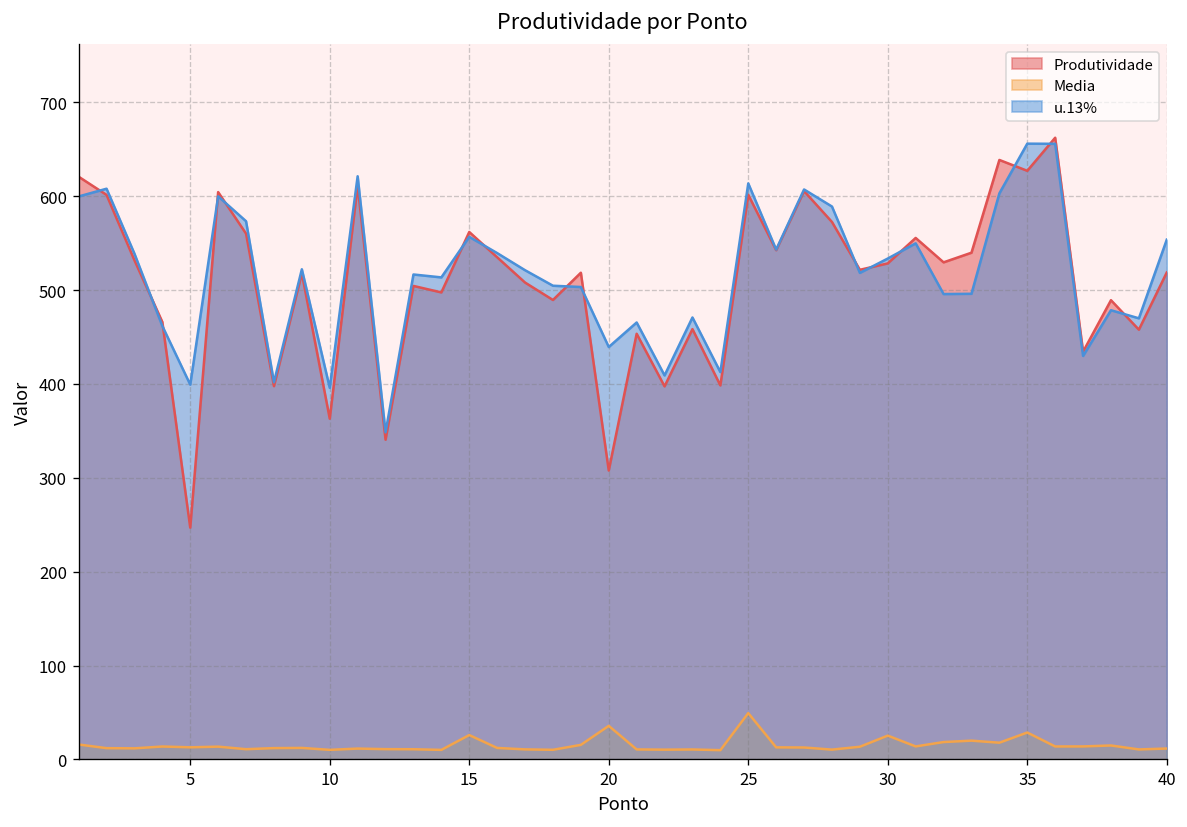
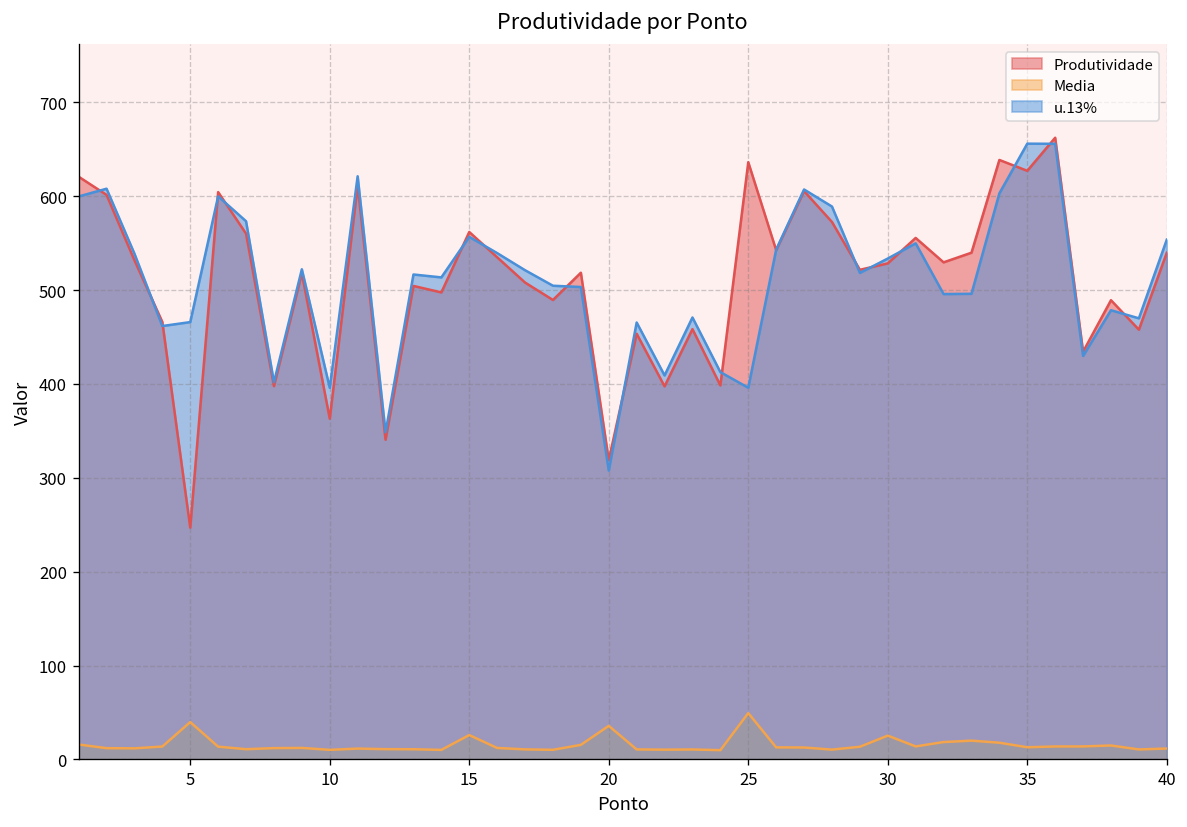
  {
    "Produtividade": {
      "5": 250,
      "10": 360,
      "15": 560,
-     "20": 310,
-     "25": 600,
+     "20": 320,
+     "25": 640,
      "30": 530,
      "35": 630,
-     "40": 520
+     "40": 540
    },
    "Media": {
-     "5": 10,
+     "5": 40,
      "10": 10,
      "15": 30,
      "20": 40,
      "25": 50,
      "30": 30,
-     "35": 30,
+     "35": 10,
      "40": 10
    },
    "u.13%": {
-     "5": 400,
+     "5": 470,
      "10": 400,
      "15": 560,
-     "20": 440,
-     "25": 610,
+     "20": 310,
+     "25": 400,
      "30": 530,
      "35": 660,
      "40": 550
    }
  }
